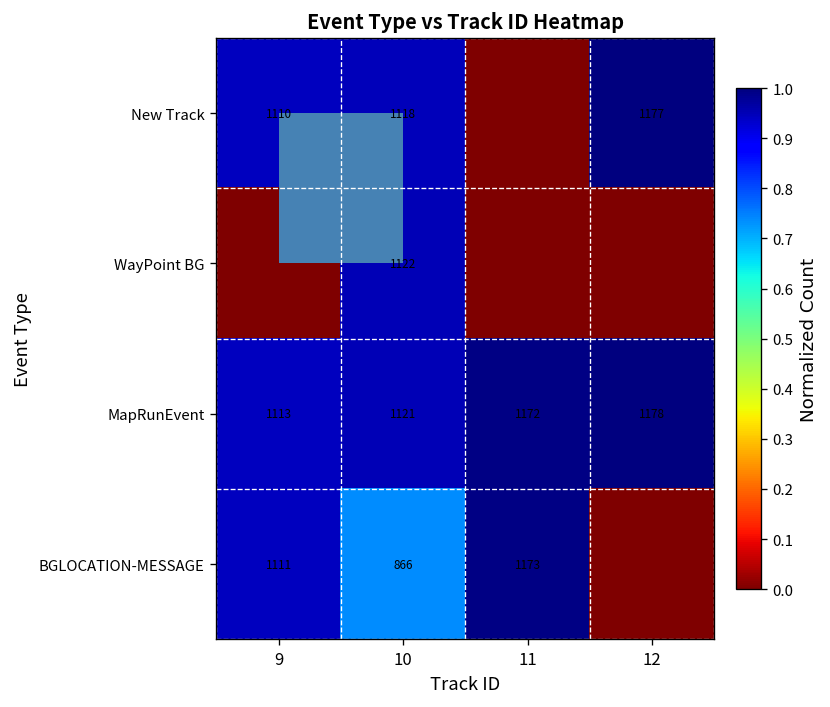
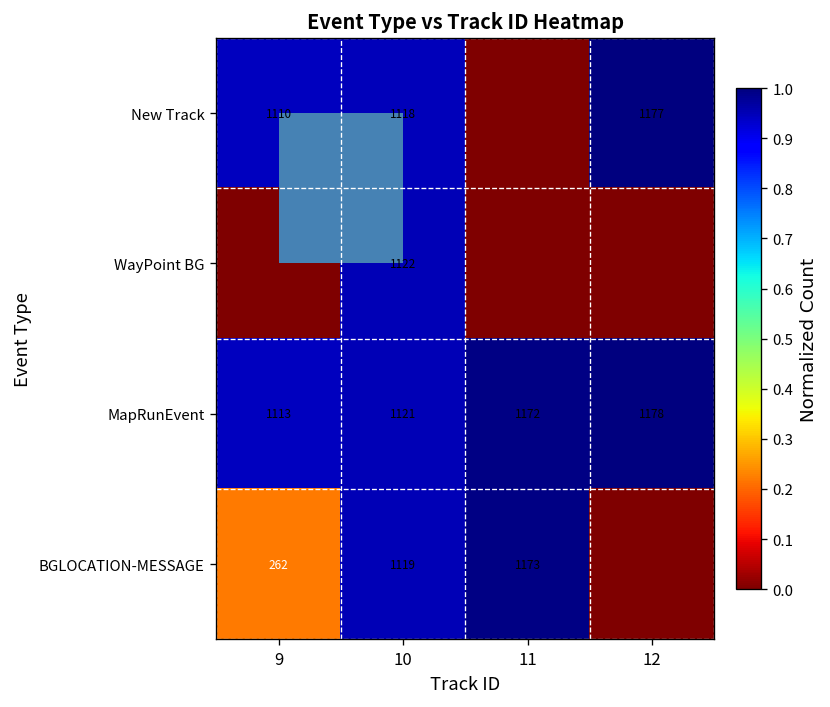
  {
    "New Track": {
      "12": 1177
    },
    "MapRunEvent": {
      "9": 1113,
      "10": 1121,
      "11": 1172,
      "12": 1178
    },
    "BGLOCATION-MESSAGE": {
-     "9": 1111,
-     "10": 866,
+     "9": 262,
+     "10": 1119,
      "11": 1173
    }
  }
